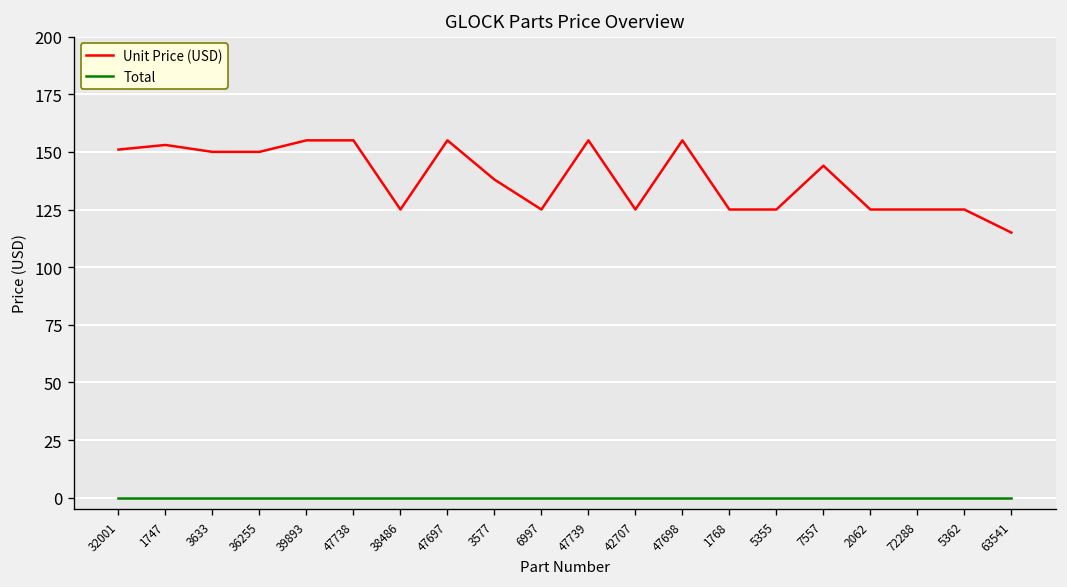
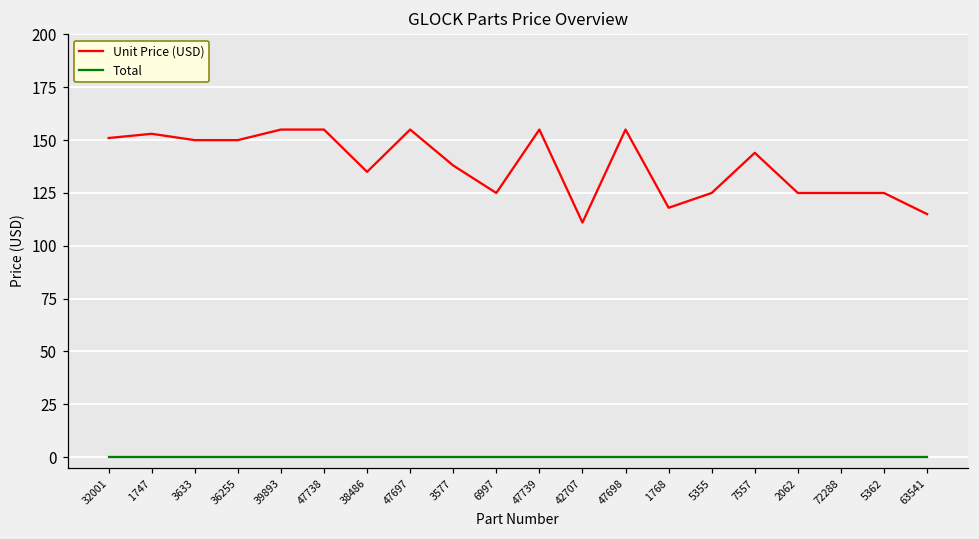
  {
    "Unit Price (USD)": {
      "32001": 151,
      "1747": 153,
      "3633": 150,
      "36255": 150,
      "39893": 155,
      "47738": 155,
-     "38486": 125,
+     "38486": 135,
      "47697": 155,
      "3577": 138,
      "6997": 125,
      "47739": 155,
-     "42707": 125,
+     "42707": 111,
      "47698": 155,
-     "1768": 125,
+     "1768": 118,
      "5355": 125,
      "7557": 144,
      "2062": 125,
      "72288": 125,
      "5362": 125,
      "63541": 115
    },
    "Total": {
      "32001": 0,
      "1747": 0,
      "3633": 0,
      "36255": 0,
      "39893": 0,
      "47738": 0,
      "38486": 0,
      "47697": 0,
      "3577": 0,
      "6997": 0,
      "47739": 0,
      "42707": 0,
      "47698": 0,
      "1768": 0,
      "5355": 0,
      "7557": 0,
      "2062": 0,
      "72288": 0,
      "5362": 0,
      "63541": 0
    }
  }
